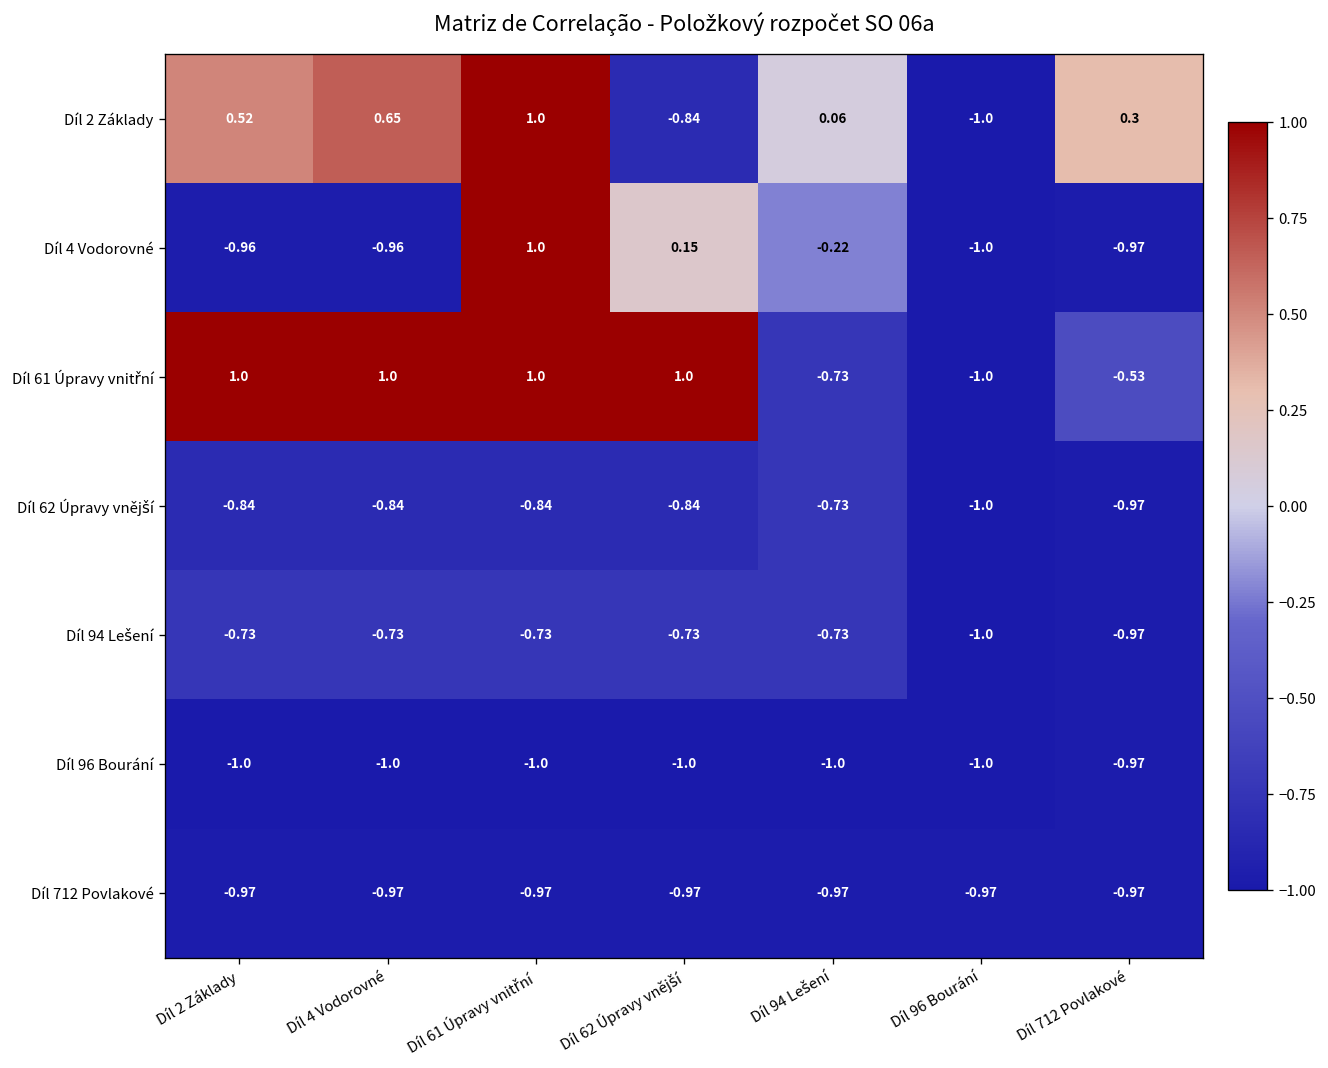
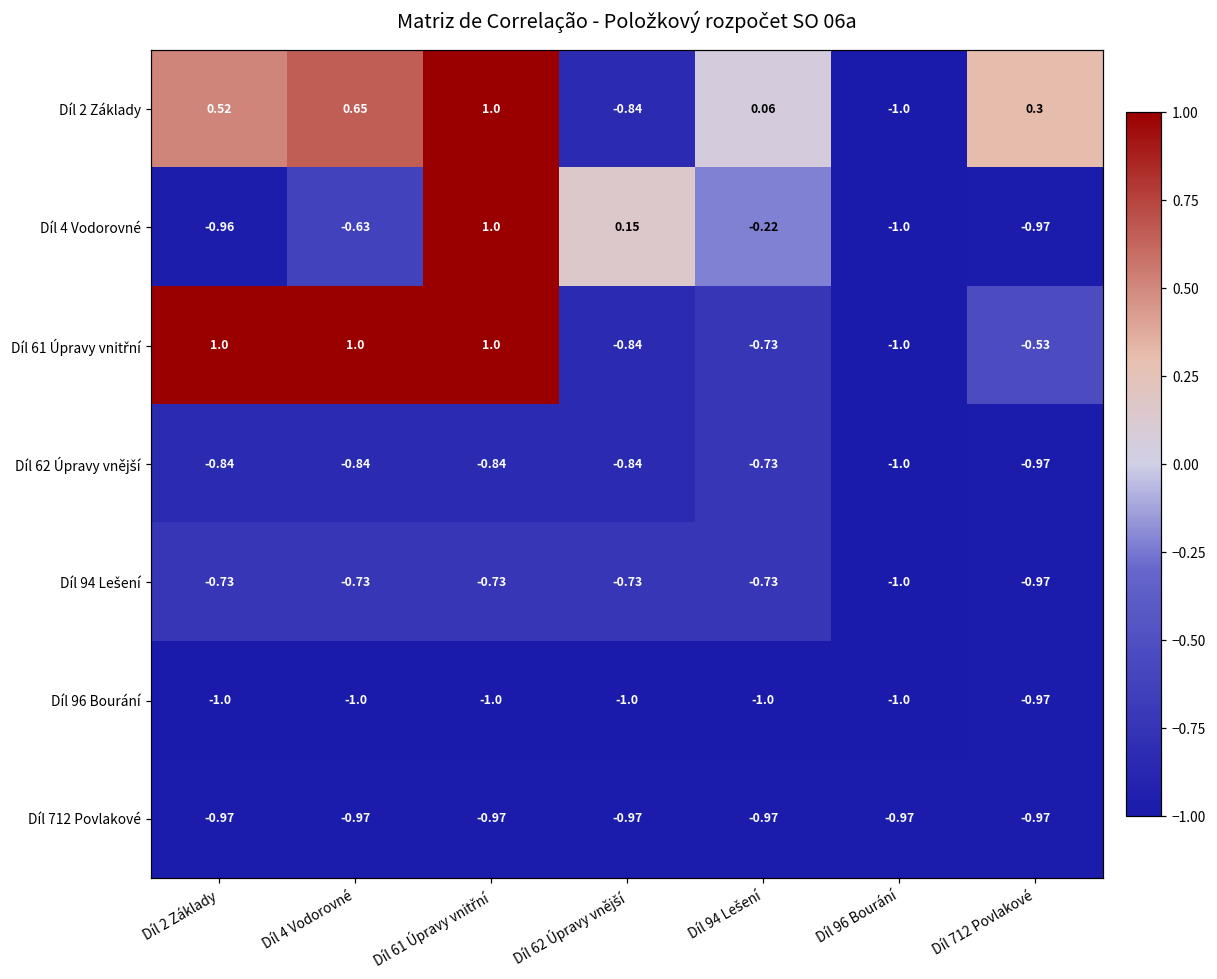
  {
    "Díl 2 Základy": {
      "Díl 2 Základy": 0.52,
      "Díl 4 Vodorovné": 0.65,
      "Díl 61 Úpravy vnitřní": 1.0,
      "Díl 62 Úpravy vnější": -0.84,
      "Díl 94 Lešení": 0.06,
      "Díl 96 Bourání": -1.0,
      "Díl 712 Povlakové": 0.3
    },
    "Díl 4 Vodorovné": {
      "Díl 2 Základy": -0.96,
-     "Díl 4 Vodorovné": -0.96,
+     "Díl 4 Vodorovné": -0.63,
      "Díl 61 Úpravy vnitřní": 1.0,
      "Díl 62 Úpravy vnější": 0.15,
      "Díl 94 Lešení": -0.22,
      "Díl 96 Bourání": -1.0,
      "Díl 712 Povlakové": -0.97
    },
    "Díl 61 Úpravy vnitřní": {
      "Díl 2 Základy": 1.0,
      "Díl 4 Vodorovné": 1.0,
      "Díl 61 Úpravy vnitřní": 1.0,
-     "Díl 62 Úpravy vnější": 1.0,
+     "Díl 62 Úpravy vnější": -0.84,
      "Díl 94 Lešení": -0.73,
      "Díl 96 Bourání": -1.0,
      "Díl 712 Povlakové": -0.53
    },
    "Díl 62 Úpravy vnější": {
      "Díl 2 Základy": -0.84,
      "Díl 4 Vodorovné": -0.84,
      "Díl 61 Úpravy vnitřní": -0.84,
      "Díl 62 Úpravy vnější": -0.84,
      "Díl 94 Lešení": -0.73,
      "Díl 96 Bourání": -1.0,
      "Díl 712 Povlakové": -0.97
    },
    "Díl 94 Lešení": {
      "Díl 2 Základy": -0.73,
      "Díl 4 Vodorovné": -0.73,
      "Díl 61 Úpravy vnitřní": -0.73,
      "Díl 62 Úpravy vnější": -0.73,
      "Díl 94 Lešení": -0.73,
      "Díl 96 Bourání": -1.0,
      "Díl 712 Povlakové": -0.97
    },
    "Díl 96 Bourání": {
      "Díl 2 Základy": -1.0,
      "Díl 4 Vodorovné": -1.0,
      "Díl 61 Úpravy vnitřní": -1.0,
      "Díl 62 Úpravy vnější": -1.0,
      "Díl 94 Lešení": -1.0,
      "Díl 96 Bourání": -1.0,
      "Díl 712 Povlakové": -0.97
    },
    "Díl 712 Povlakové": {
      "Díl 2 Základy": -0.97,
      "Díl 4 Vodorovné": -0.97,
      "Díl 61 Úpravy vnitřní": -0.97,
      "Díl 62 Úpravy vnější": -0.97,
      "Díl 94 Lešení": -0.97,
      "Díl 96 Bourání": -0.97,
      "Díl 712 Povlakové": -0.97
    }
  }
